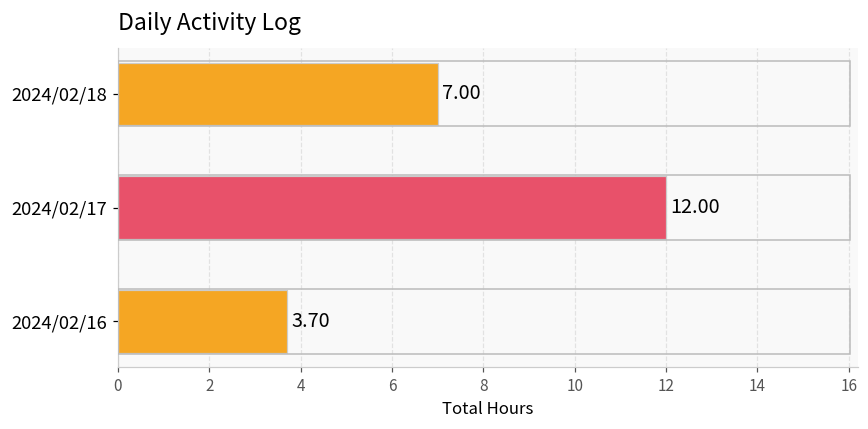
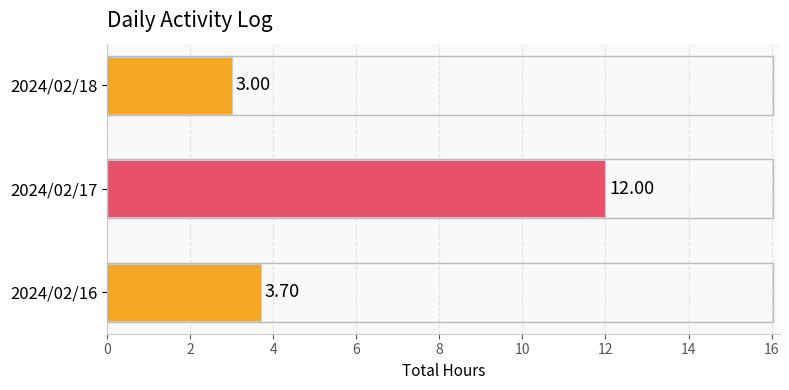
  {
-   "2024/02/18": 7.00,
+   "2024/02/18": 3.00,
    "2024/02/17": 12.00,
    "2024/02/16": 3.70
  }
